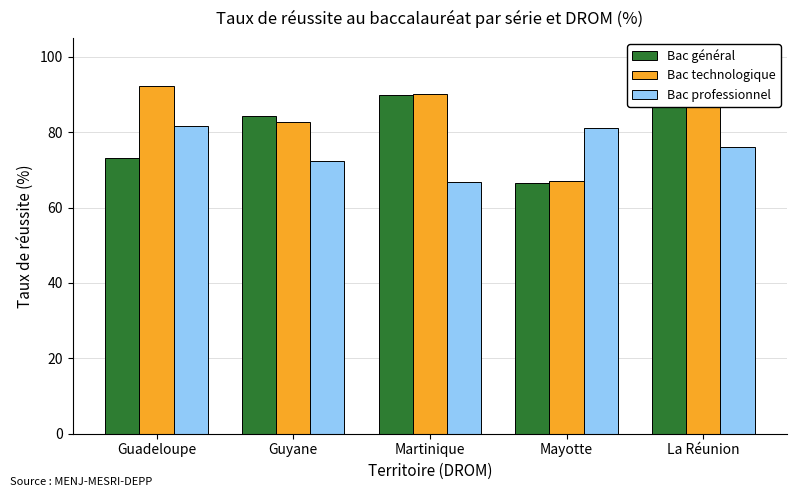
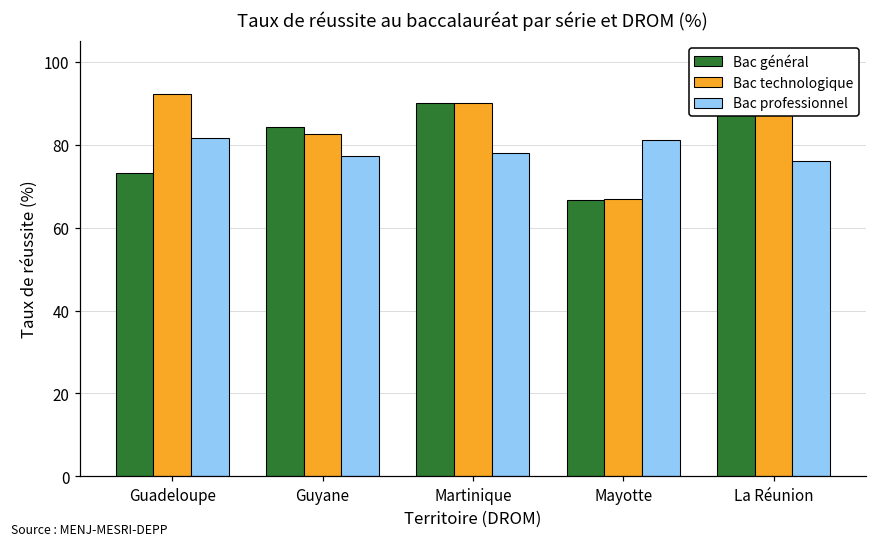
  {
    "Bac général": {
      "Guadeloupe": 73,
      "Guyane": 84,
      "Martinique": 90,
      "Mayotte": 67
    },
    "Bac technologique": {
      "Guadeloupe": 92,
      "Guyane": 83,
      "Martinique": 90,
      "Mayotte": 67
    },
    "Bac professionnel": {
      "Guadeloupe": 82,
-     "Guyane": 72,
-     "Martinique": 67,
+     "Guyane": 77,
+     "Martinique": 78,
      "Mayotte": 81,
      "La Réunion": 76
    }
  }
